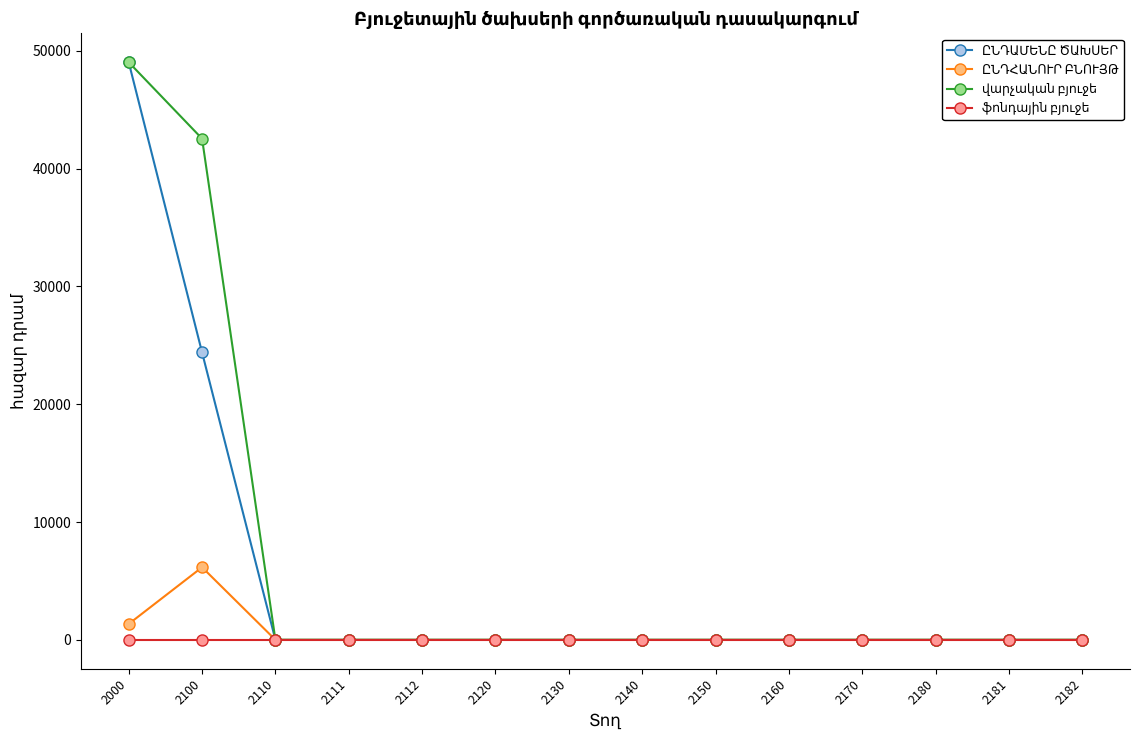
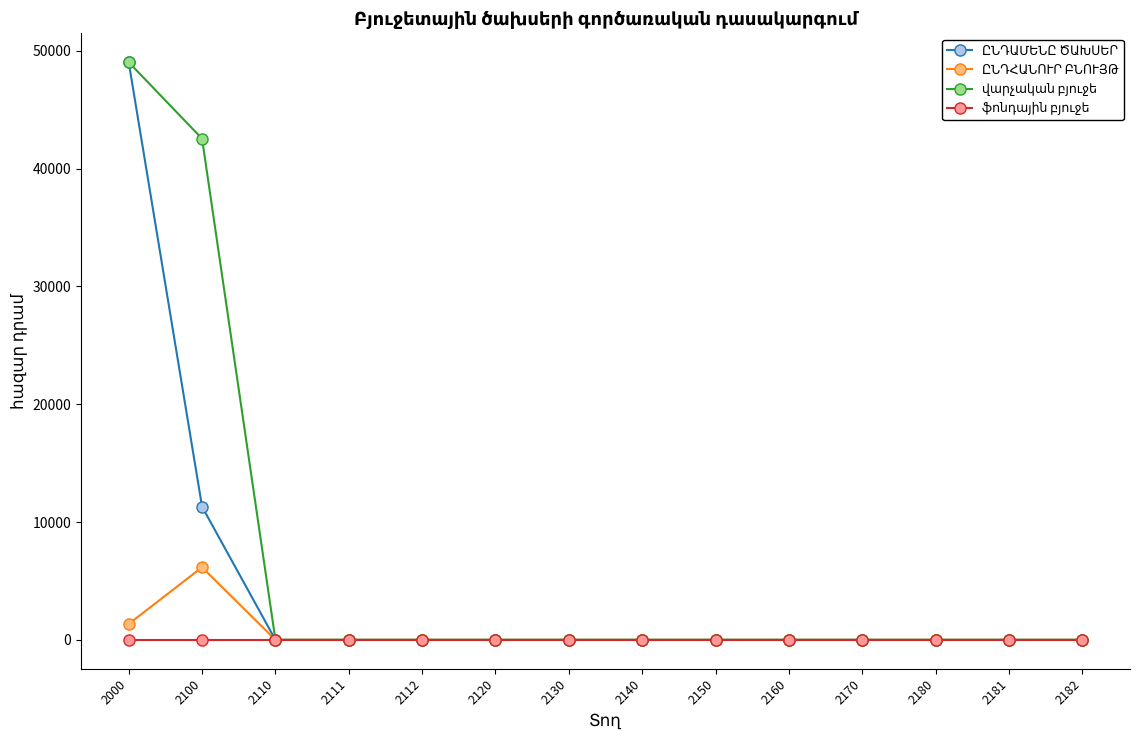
  {
    "ԸՆԴԱՄԵՆԸ ԾԱԽՍԵՐ": {
-     "2100": 24400
+     "2100": 11300
    },
    "ԸՆԴՀԱՆՈՒՐ ԲՆՈՒՅԹ": {
      "2000": 1300,
      "2100": 6200
    },
    "վարչական բյուջե": {
      "2100": 42500
    },
    "ֆոնդային բյուջե": {
      "2000": 0,
      "2100": 0
    }
  }
